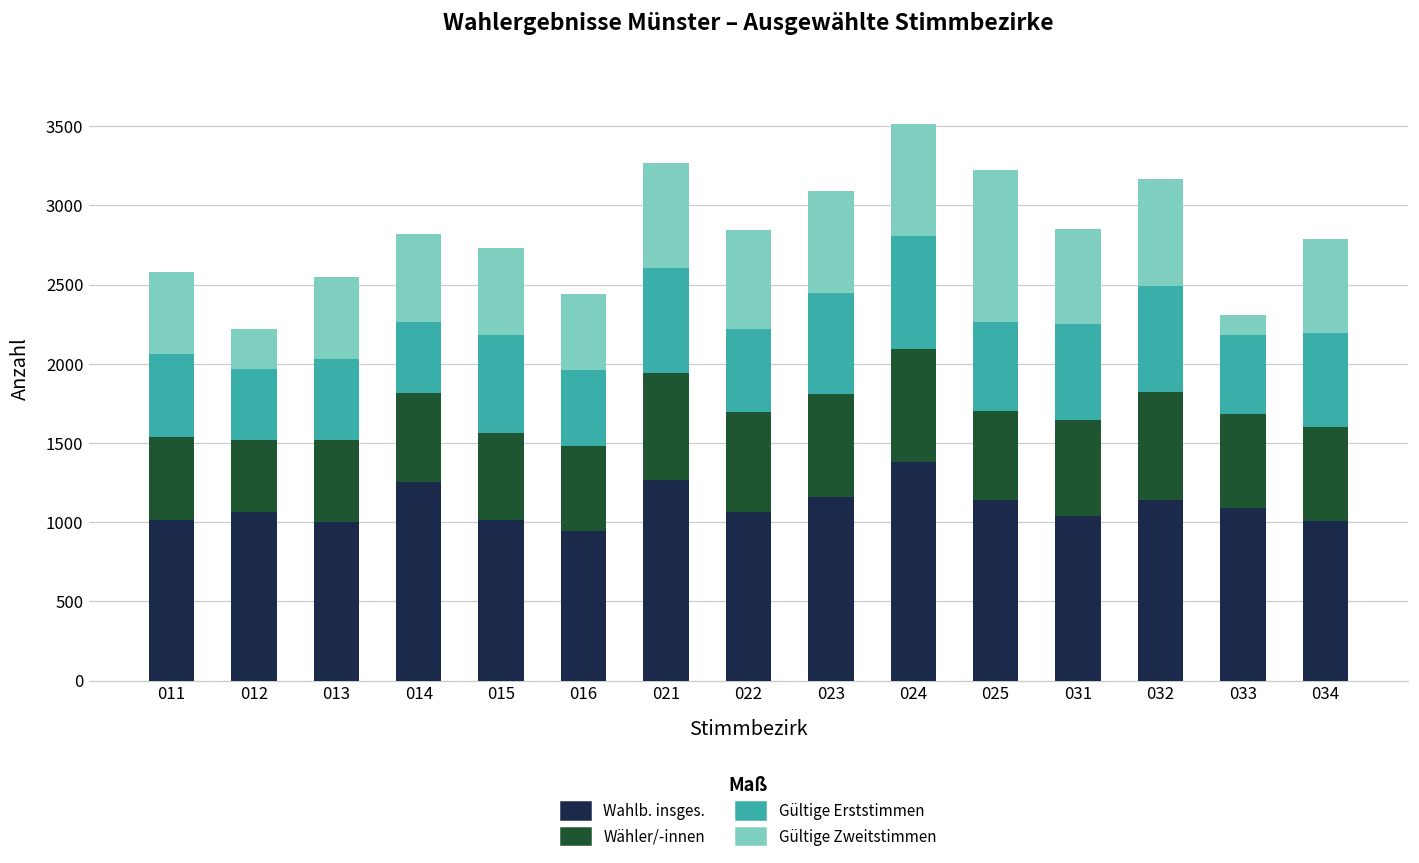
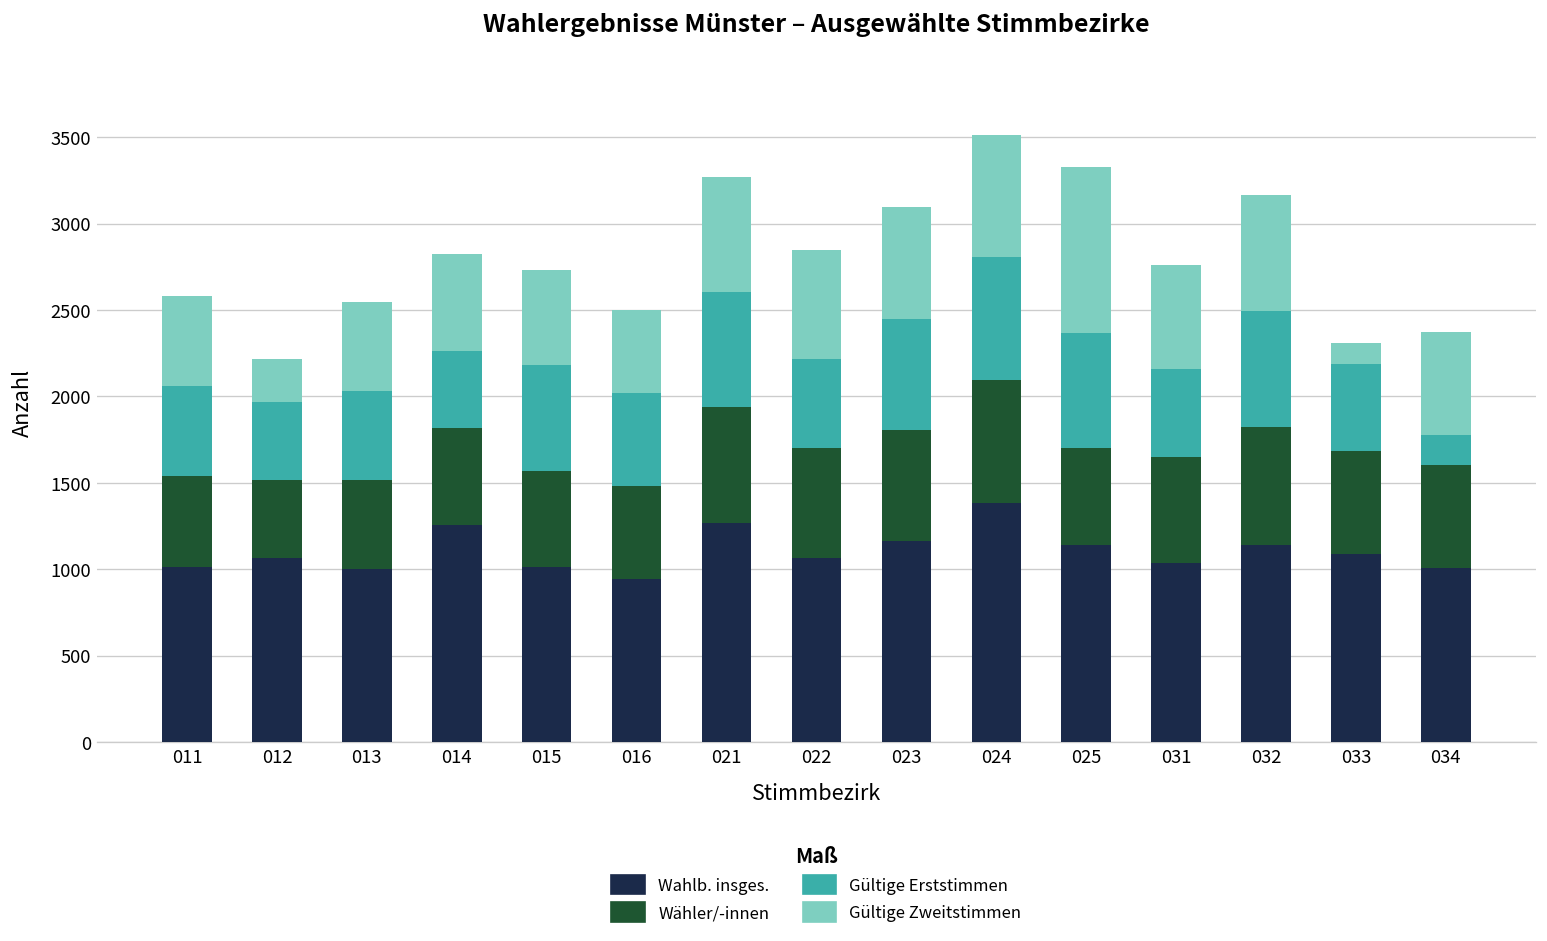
  {
    "Gültige Erststimmen": {
      "011": 520,
      "012": 450,
      "013": 520,
      "014": 440,
      "015": 620,
-     "016": 480,
+     "016": 540,
      "021": 660,
      "022": 520,
      "023": 640,
      "024": 710,
-     "025": 560,
-     "031": 600,
+     "025": 670,
+     "031": 510,
      "032": 670,
      "033": 500,
-     "034": 590
+     "034": 180
    },
    "Gültige Zweitstimmen": {
      "011": 520,
      "012": 250,
      "013": 520,
      "014": 560,
      "015": 550,
      "016": 480,
      "021": 670,
      "022": 630,
      "023": 640,
      "024": 710,
      "025": 960,
      "031": 600,
      "032": 670,
      "033": 120,
      "034": 590
    }
  }
